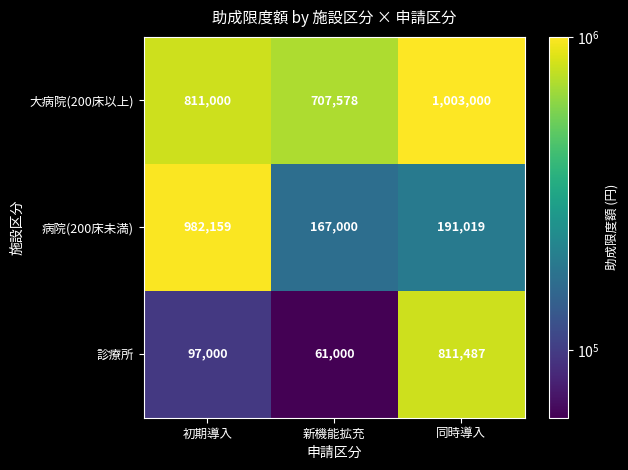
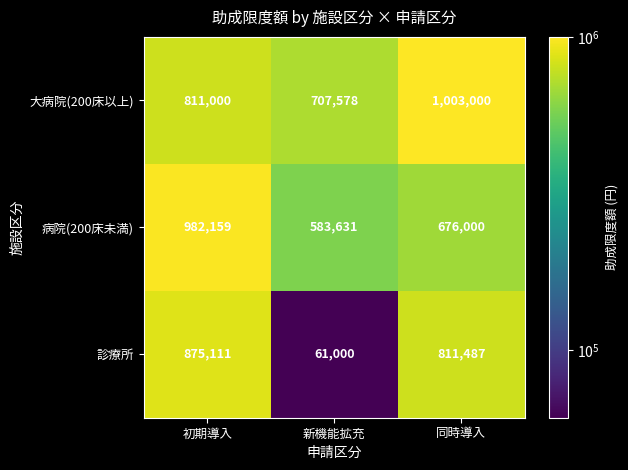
  {
    "大病院(200床以上)": {
      "初期導入": "811,000",
      "新機能拡充": "707,578",
      "同時導入": "1,003,000"
    },
    "病院(200床未満)": {
      "初期導入": "982,159",
-     "新機能拡充": "167,000",
-     "同時導入": "191,019"
+     "新機能拡充": "583,631",
+     "同時導入": "676,000"
    },
    "診療所": {
-     "初期導入": "97,000",
+     "初期導入": "875,111",
      "新機能拡充": "61,000",
      "同時導入": "811,487"
    }
  }
